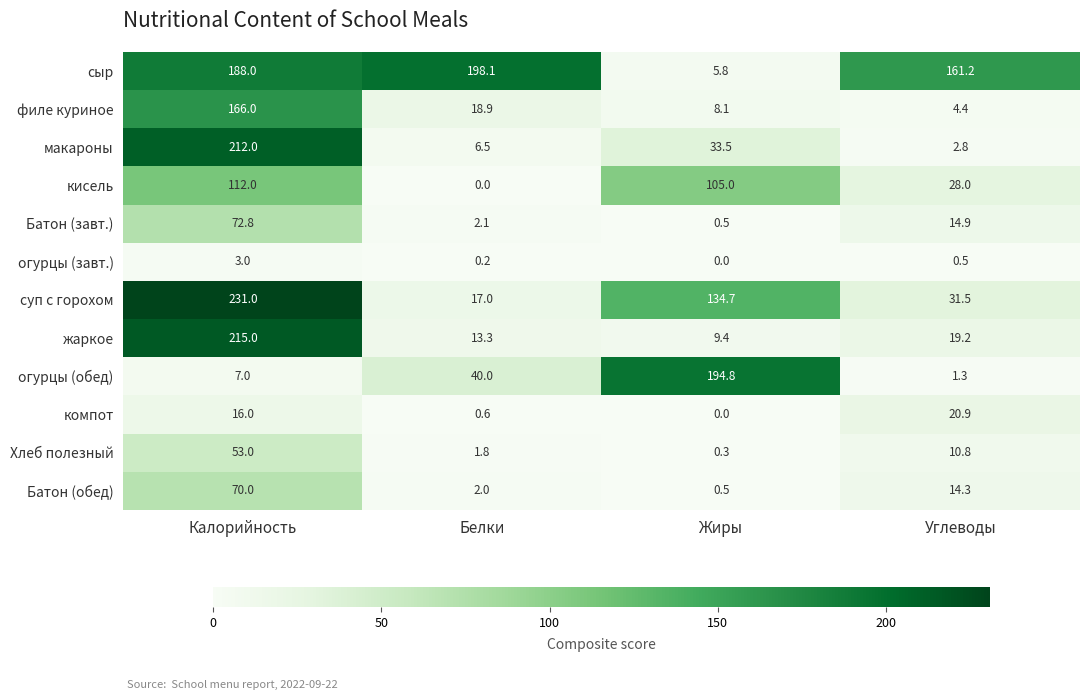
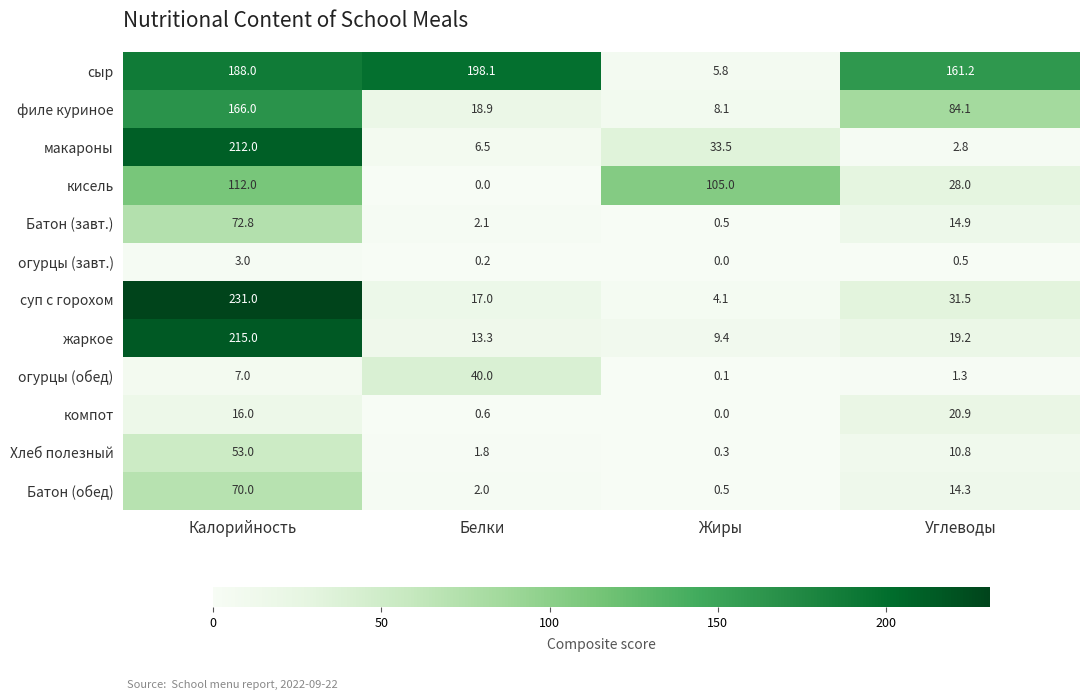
  {
    "сыр": {
      "Калорийность": 188.0,
      "Белки": 198.1,
      "Жиры": 5.8,
      "Углеводы": 161.2
    },
    "филе куриное": {
      "Калорийность": 166.0,
      "Белки": 18.9,
      "Жиры": 8.1,
-     "Углеводы": 4.4
+     "Углеводы": 84.1
    },
    "макароны": {
      "Калорийность": 212.0,
      "Белки": 6.5,
      "Жиры": 33.5,
      "Углеводы": 2.8
    },
    "кисель": {
      "Калорийность": 112.0,
      "Белки": 0.0,
      "Жиры": 105.0,
      "Углеводы": 28.0
    },
    "Батон (завт.)": {
      "Калорийность": 72.8,
      "Белки": 2.1,
      "Жиры": 0.5,
      "Углеводы": 14.9
    },
    "огурцы (завт.)": {
      "Калорийность": 3.0,
      "Белки": 0.2,
      "Жиры": 0.0,
      "Углеводы": 0.5
    },
    "суп с горохом": {
      "Калорийность": 231.0,
      "Белки": 17.0,
-     "Жиры": 134.7,
+     "Жиры": 4.1,
      "Углеводы": 31.5
    },
    "жаркое": {
      "Калорийность": 215.0,
      "Белки": 13.3,
      "Жиры": 9.4,
      "Углеводы": 19.2
    },
    "огурцы (обед)": {
      "Калорийность": 7.0,
      "Белки": 40.0,
-     "Жиры": 194.8,
+     "Жиры": 0.1,
      "Углеводы": 1.3
    },
    "компот": {
      "Калорийность": 16.0,
      "Белки": 0.6,
      "Жиры": 0.0,
      "Углеводы": 20.9
    },
    "Хлеб полезный": {
      "Калорийность": 53.0,
      "Белки": 1.8,
      "Жиры": 0.3,
      "Углеводы": 10.8
    },
    "Батон (обед)": {
      "Калорийность": 70.0,
      "Белки": 2.0,
      "Жиры": 0.5,
      "Углеводы": 14.3
    }
  }
